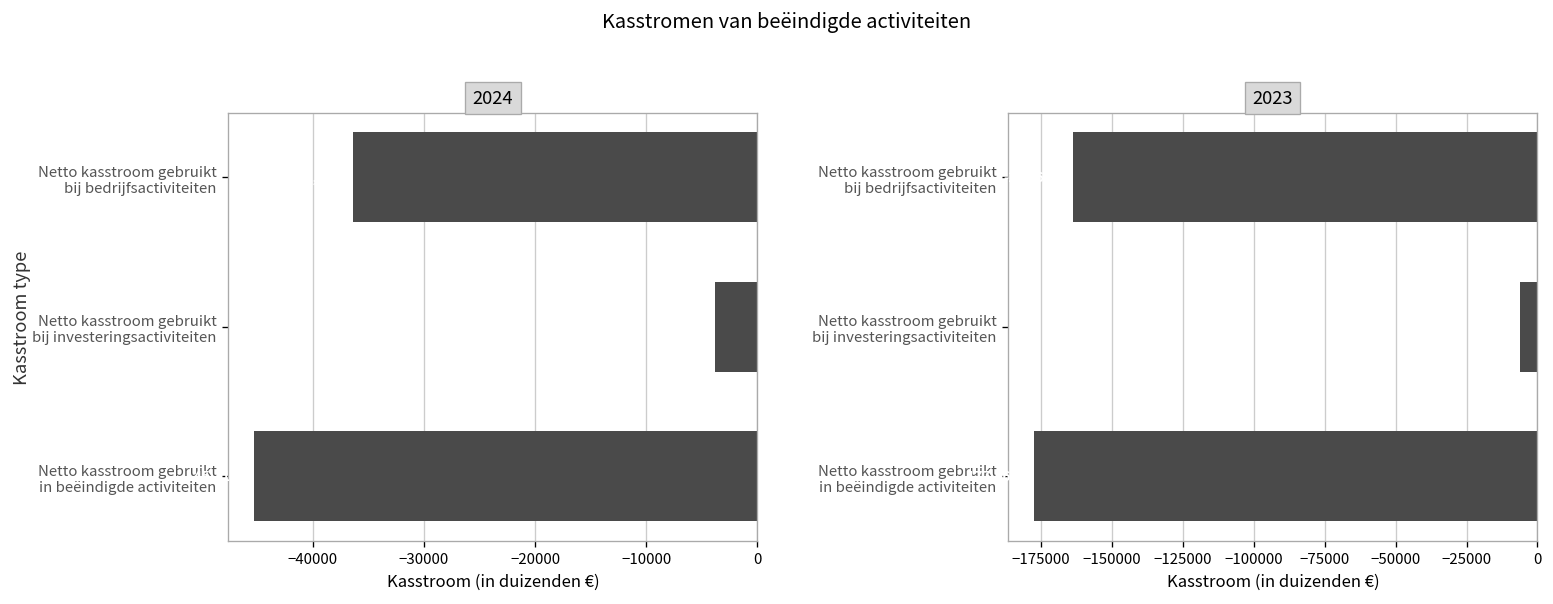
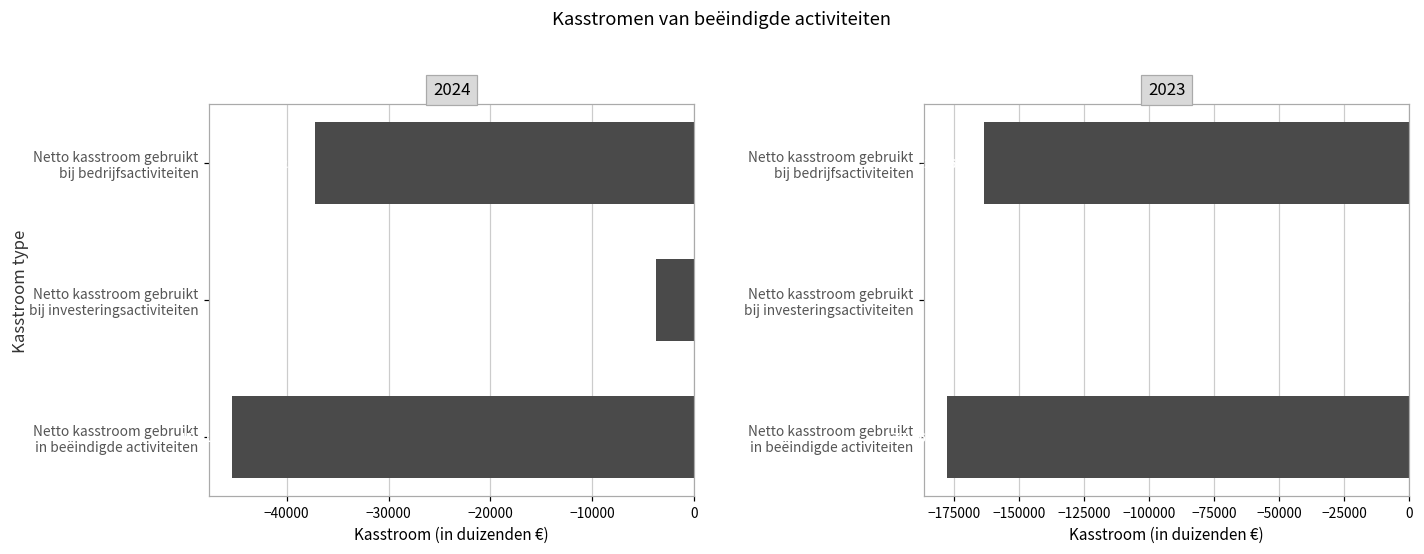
  {
    "2024": {
-     "Netto kasstroom gebruikt bij bedrijfsactiviteiten": -36000,
+     "Netto kasstroom gebruikt bij bedrijfsactiviteiten": -37000,
      "Netto kasstroom gebruikt bij investeringsactiviteiten": -4000,
      "Netto kasstroom gebruikt in beëindigde activiteiten": -45000
    },
    "2023": {
      "Netto kasstroom gebruikt bij bedrijfsactiviteiten": -164000,
-     "Netto kasstroom gebruikt bij investeringsactiviteiten": -6000,
+     "Netto kasstroom gebruikt bij investeringsactiviteiten": 0,
      "Netto kasstroom gebruikt in beëindigde activiteiten": -178000
    }
  }
